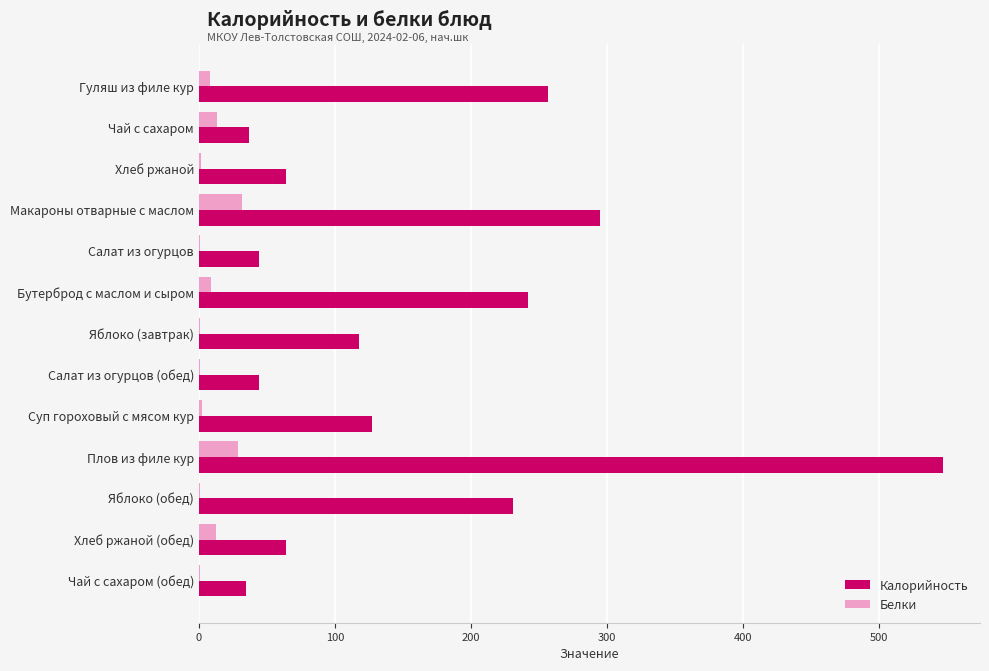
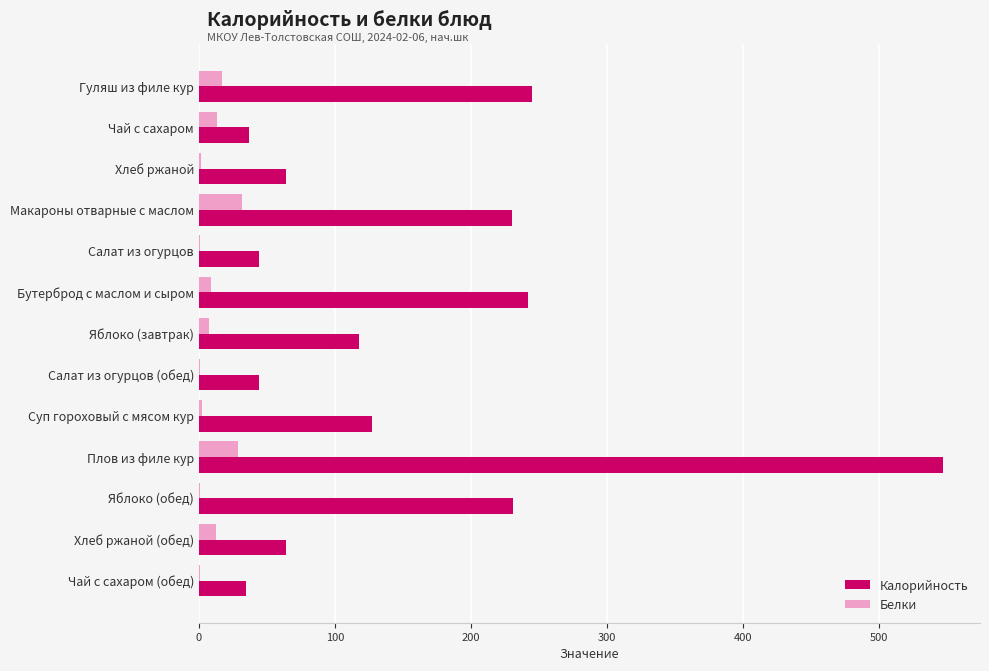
  {
    "Калорийность": {
-     "Гуляш из филе кур": 257,
+     "Гуляш из филе кур": 245,
      "Чай с сахаром": 37,
      "Хлеб ржаной": 64,
-     "Макароны отварные с маслом": 295,
+     "Макароны отварные с маслом": 230,
      "Салат из огурцов": 44,
      "Бутерброд с маслом и сыром": 242,
      "Яблоко (завтрак)": 118,
      "Салат из огурцов (обед)": 44,
      "Суп гороховый с мясом кур": 127,
      "Плов из филе кур": 547,
      "Яблоко (обед)": 231,
      "Хлеб ржаной (обед)": 64,
      "Чай с сахаром (обед)": 35
    },
    "Белки": {
-     "Гуляш из филе кур": 8,
+     "Гуляш из филе кур": 17,
      "Чай с сахаром": 13,
      "Макароны отварные с маслом": 32,
      "Бутерброд с маслом и сыром": 9,
-     "Яблоко (завтрак)": 1,
+     "Яблоко (завтрак)": 7,
      "Суп гороховый с мясом кур": 3,
      "Плов из филе кур": 29,
      "Хлеб ржаной (обед)": 13
    }
  }
